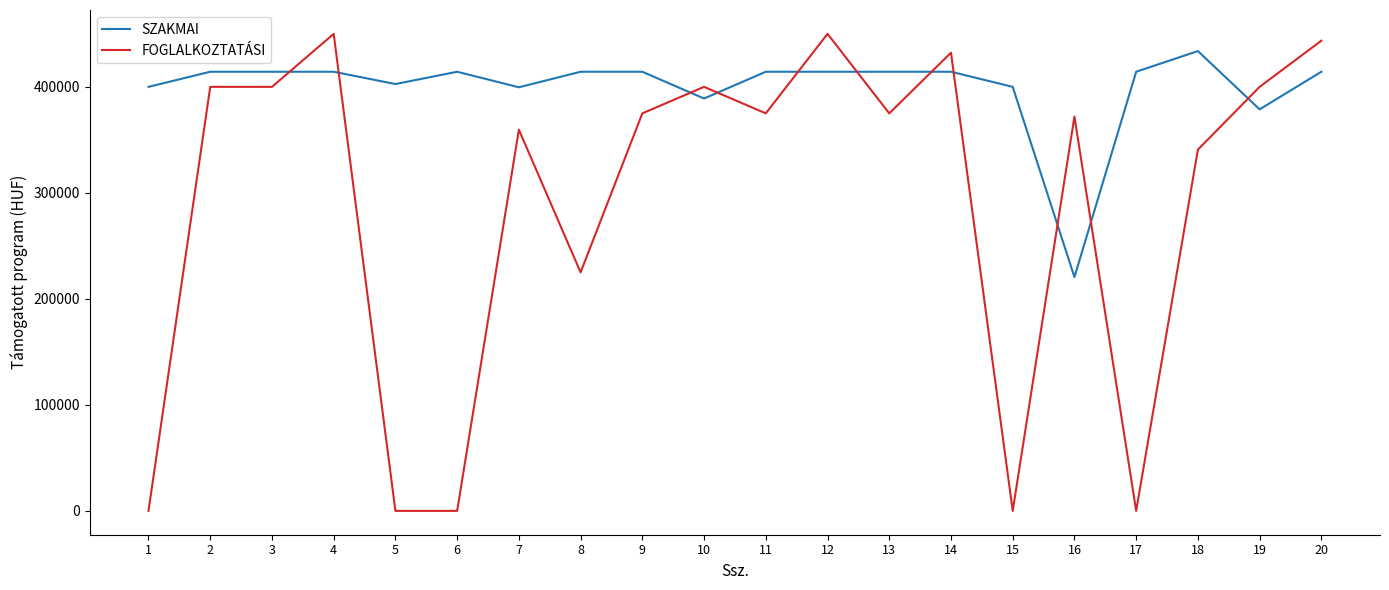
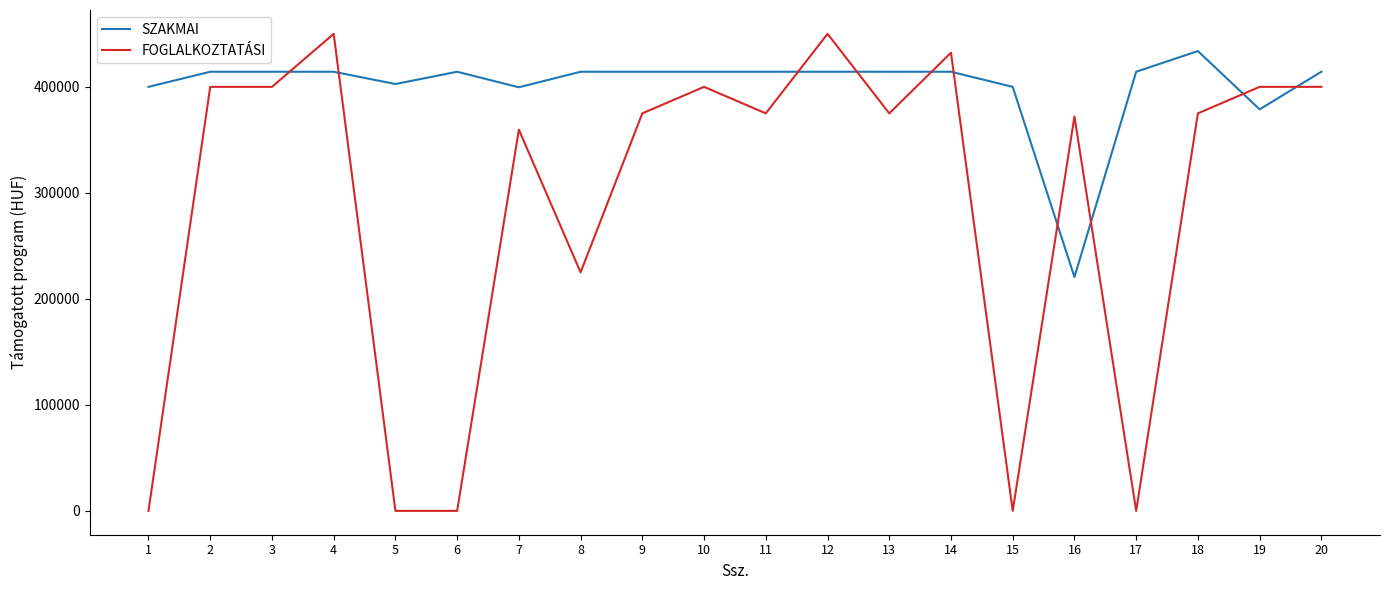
  {
    "SZAKMAI": {
      "1": 400000,
      "2": 414000,
      "3": 414000,
      "4": 414000,
      "5": 403000,
      "6": 414000,
      "7": 400000,
      "8": 414000,
      "9": 414000,
-     "10": 389000,
+     "10": 414000,
      "11": 414000,
      "12": 414000,
      "13": 414000,
      "14": 414000,
      "15": 400000,
      "16": 221000,
      "17": 414000,
      "18": 434000,
      "19": 379000,
      "20": 414000
    },
    "FOGLALKOZTATÁSI": {
      "1": 0,
      "2": 400000,
      "3": 400000,
      "4": 450000,
      "5": 0,
      "6": 0,
      "7": 360000,
      "8": 225000,
      "9": 375000,
      "10": 400000,
      "11": 375000,
      "12": 450000,
      "13": 375000,
      "14": 432000,
      "15": 0,
      "16": 372000,
      "17": 0,
-     "18": 341000,
+     "18": 375000,
      "19": 400000,
-     "20": 444000
+     "20": 400000
    }
  }
